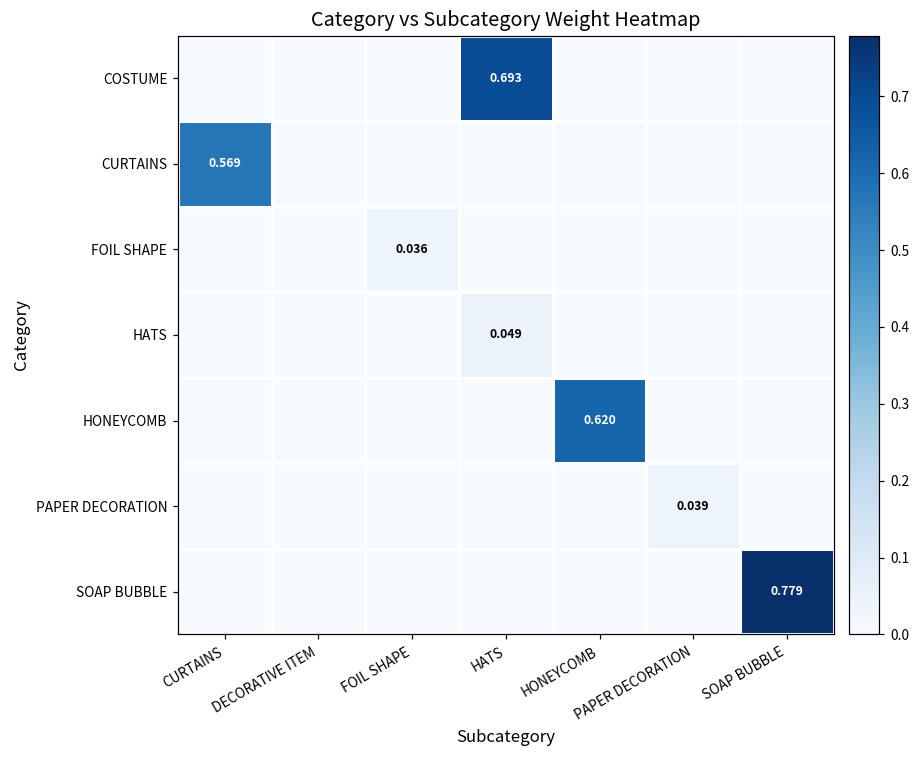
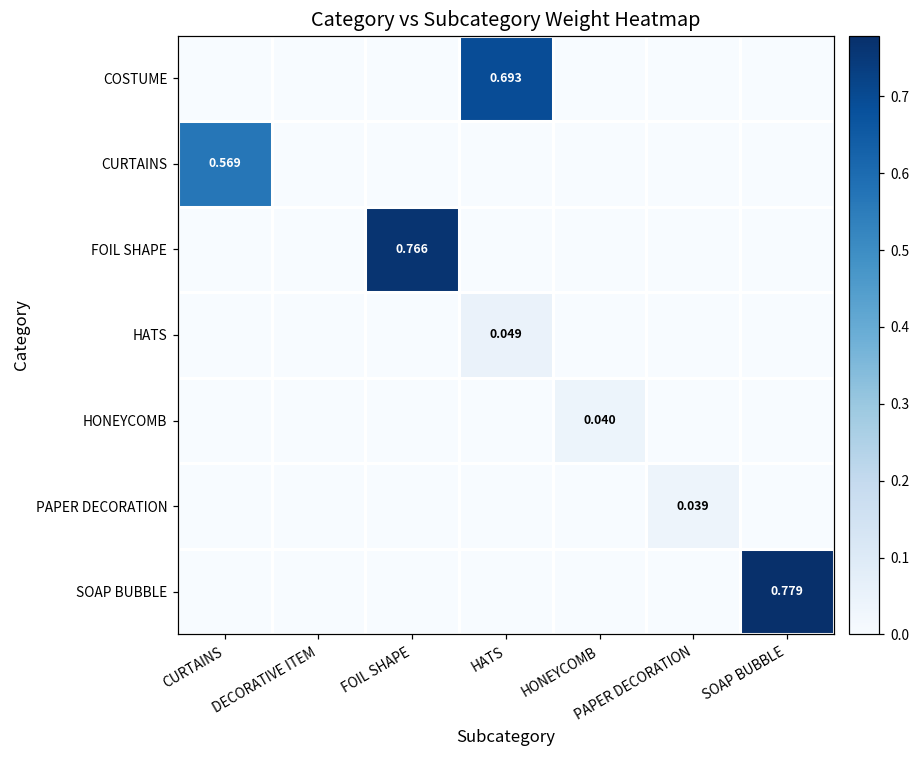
  {
    "COSTUME": {
      "HATS": 0.693
    },
    "CURTAINS": {
      "CURTAINS": 0.569
    },
    "FOIL SHAPE": {
-     "FOIL SHAPE": 0.036
+     "FOIL SHAPE": 0.766
    },
    "HATS": {
      "HATS": 0.049
    },
    "HONEYCOMB": {
-     "HONEYCOMB": 0.620
+     "HONEYCOMB": 0.040
    },
    "PAPER DECORATION": {
      "PAPER DECORATION": 0.039
    },
    "SOAP BUBBLE": {
      "SOAP BUBBLE": 0.779
    }
  }
